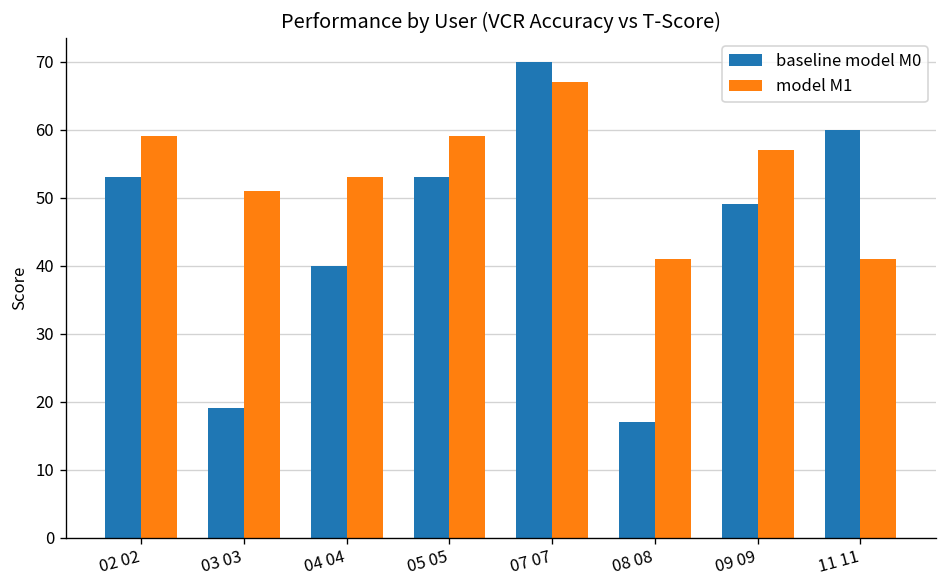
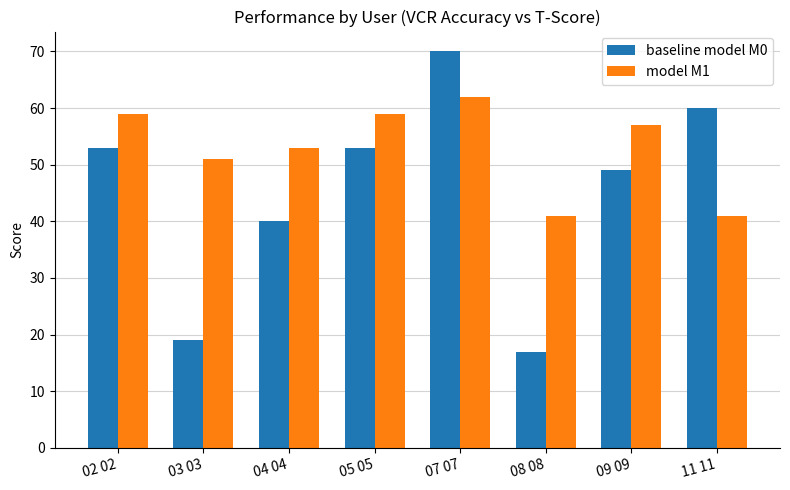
  {
    "baseline model M0": {
      "02 02": 53,
      "03 03": 19,
      "04 04": 40,
      "05 05": 53,
      "07 07": 70,
      "08 08": 17,
      "09 09": 49,
      "11 11": 60
    },
    "model M1": {
      "02 02": 59,
      "03 03": 51,
      "04 04": 53,
      "05 05": 59,
-     "07 07": 67,
+     "07 07": 62,
      "08 08": 41,
      "09 09": 57,
      "11 11": 41
    }
  }
